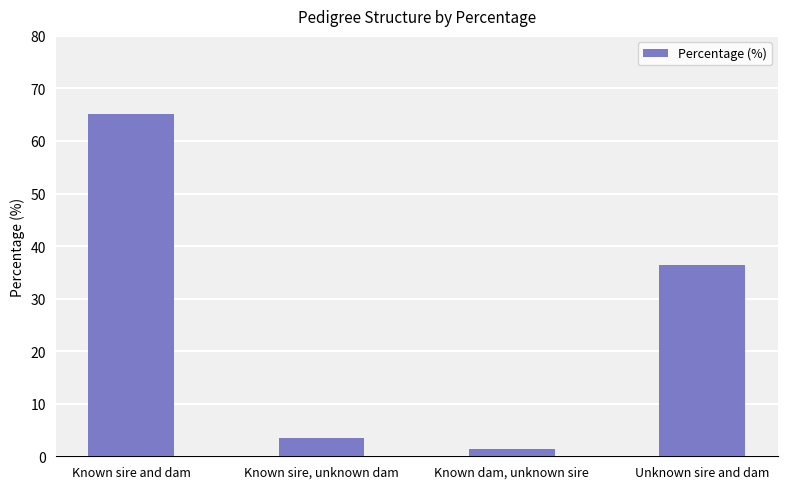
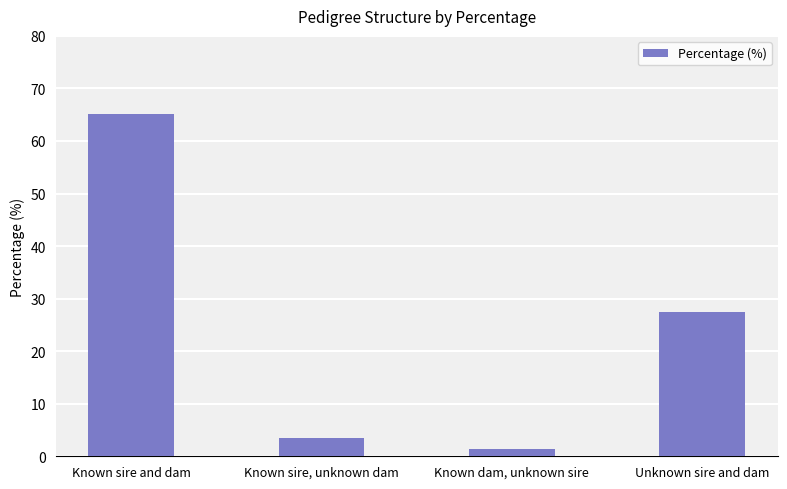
  {
    "Known sire and dam": 65,
    "Known sire, unknown dam": 3,
    "Known dam, unknown sire": 1,
-   "Unknown sire and dam": 36
+   "Unknown sire and dam": 27
  }
